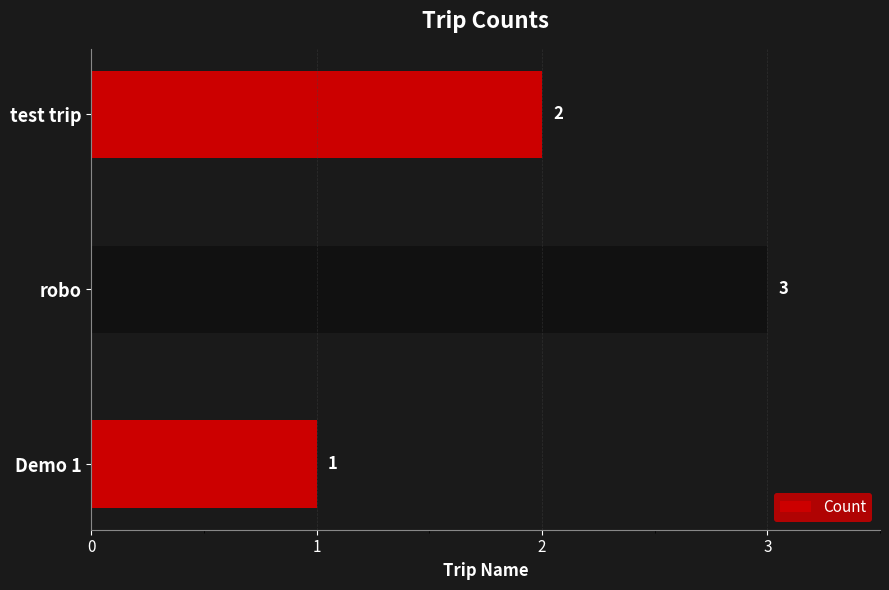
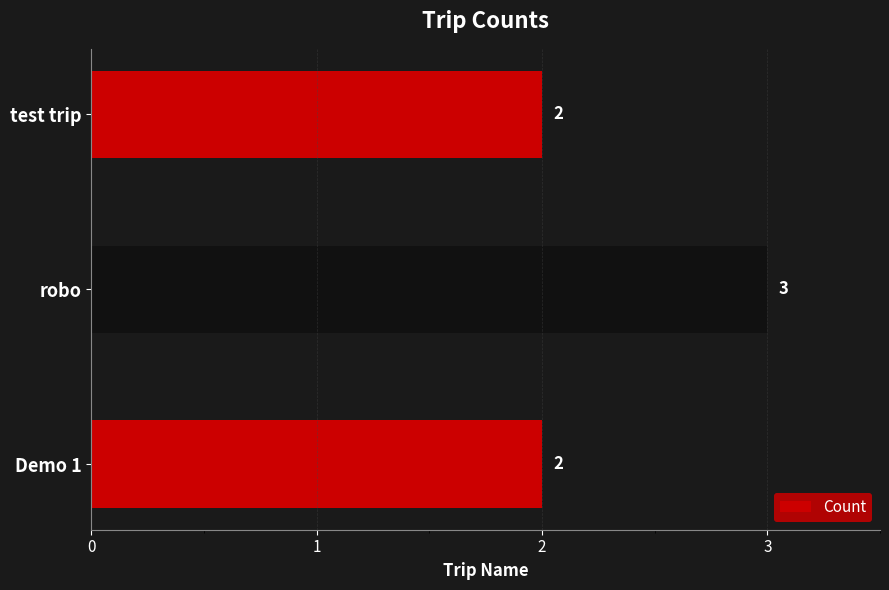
  {
    "test trip": 2,
    "robo": 3,
-   "Demo 1": 1
+   "Demo 1": 2
  }
